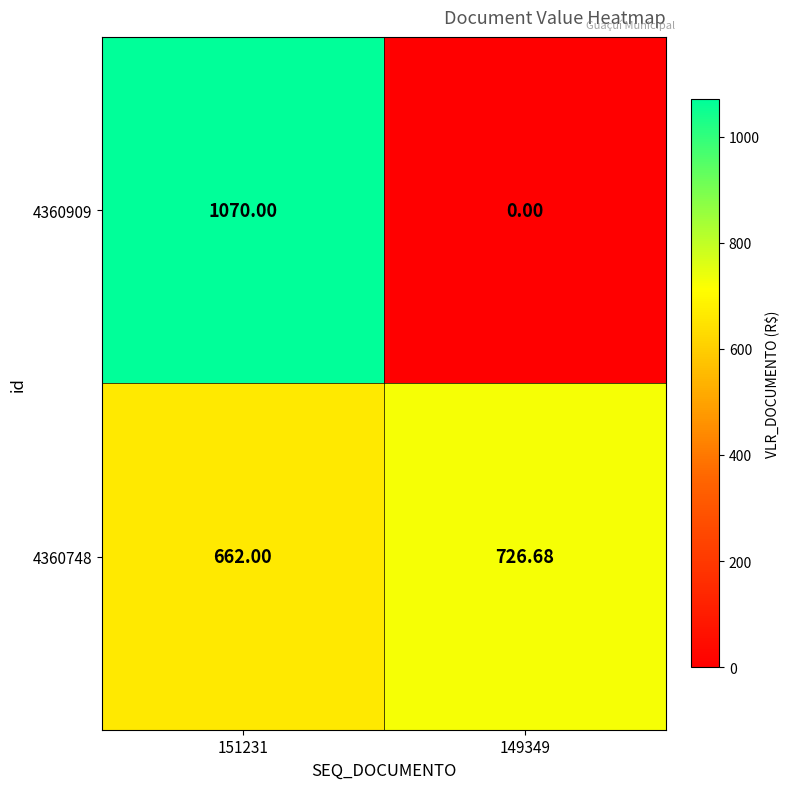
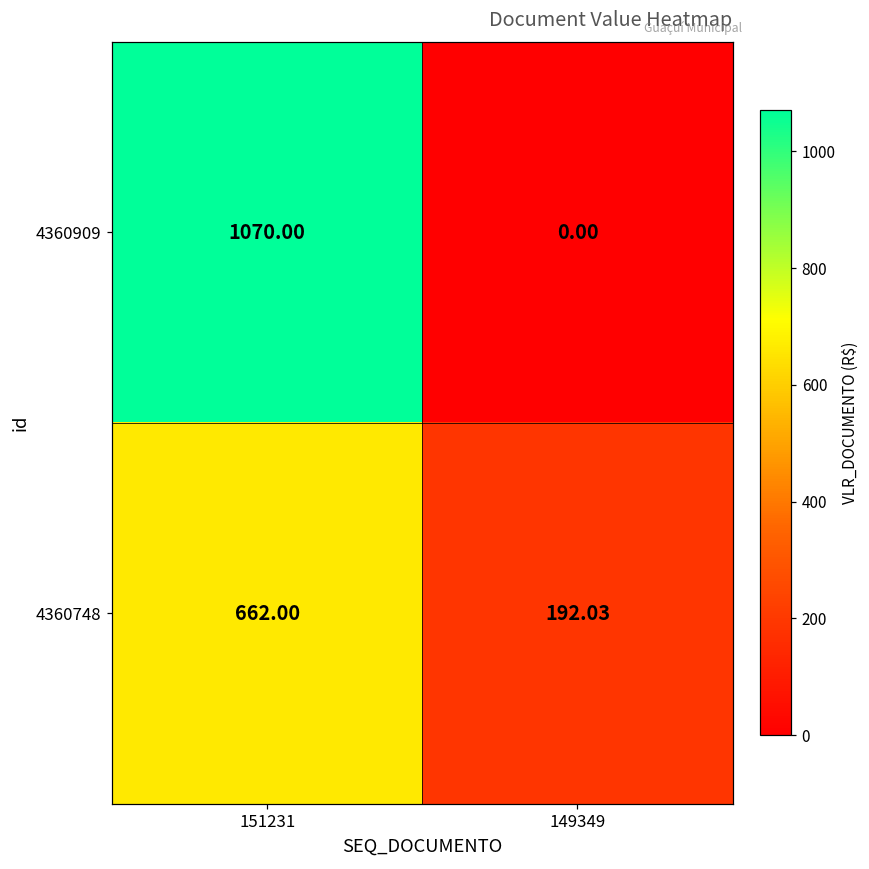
  {
    "4360909": {
      "151231": 1070.00,
      "149349": 0.00
    },
    "4360748": {
      "151231": 662.00,
-     "149349": 726.68
+     "149349": 192.03
    }
  }
